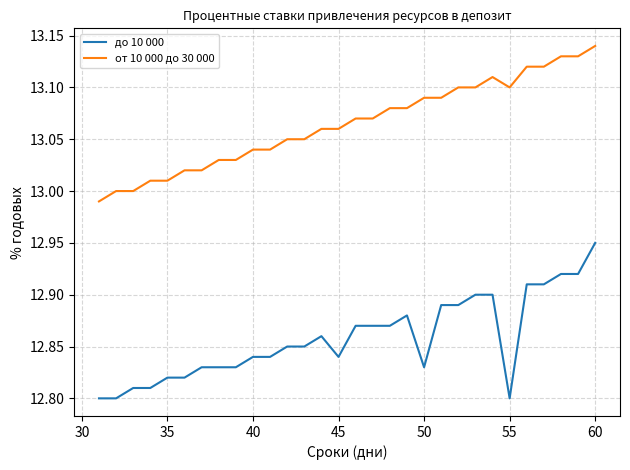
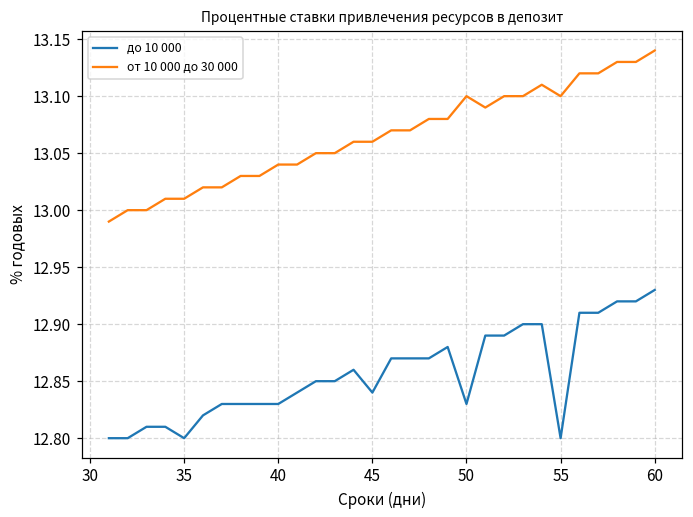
  {
    "до 10 000": {
-     "35": 12.82,
-     "40": 12.84,
+     "35": 12.80,
+     "40": 12.83,
      "45": 12.84,
      "50": 12.83,
      "55": 12.80,
-     "60": 12.95
+     "60": 12.93
    },
    "от 10 000 до 30 000": {
      "35": 13.01,
      "40": 13.04,
      "45": 13.06,
-     "50": 13.09,
+     "50": 13.10,
      "55": 13.10,
      "60": 13.14
    }
  }
